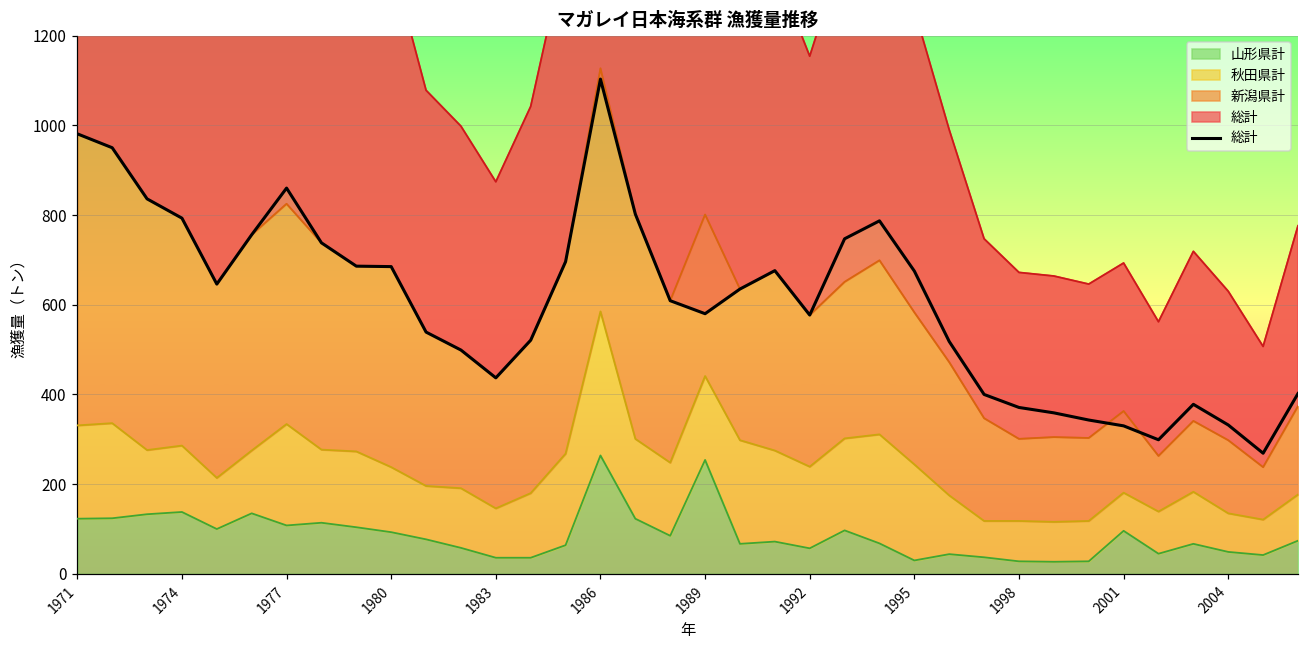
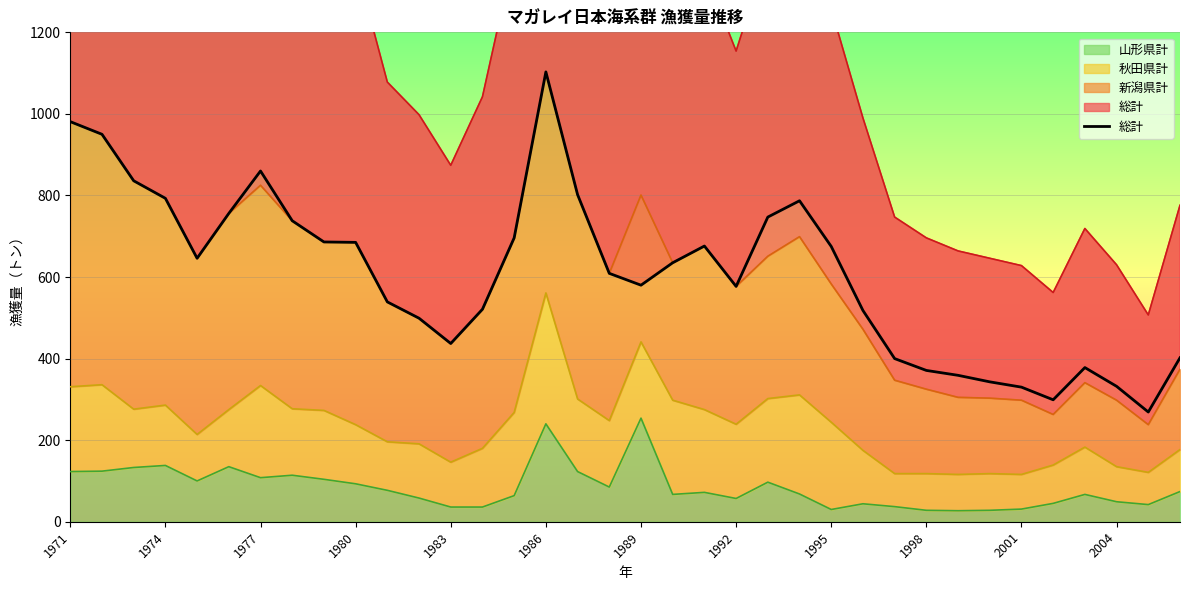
  {
    "山形県計": {
      "1971": 120,
      "1974": 140,
      "1977": 110,
      "1980": 90,
      "1983": 40,
-     "1986": 260,
+     "1986": 240,
      "1989": 250,
      "1992": 60,
      "1995": 30,
      "1998": 30,
-     "2001": 100,
+     "2001": 30,
      "2004": 50
    },
    "秋田県計": {
      "1971": 210,
      "1974": 150,
      "1977": 230,
      "1980": 150,
      "1983": 110,
      "1986": 320,
      "1989": 190,
      "1992": 180,
      "1995": 210,
      "1998": 90,
      "2001": 90,
      "2004": 90
    },
    "新潟県計": {
      "1977": 490,
      "1989": 360,
      "1995": 340,
-     "1998": 180,
+     "1998": 210,
      "2001": 180,
      "2004": 160
    }
  }
